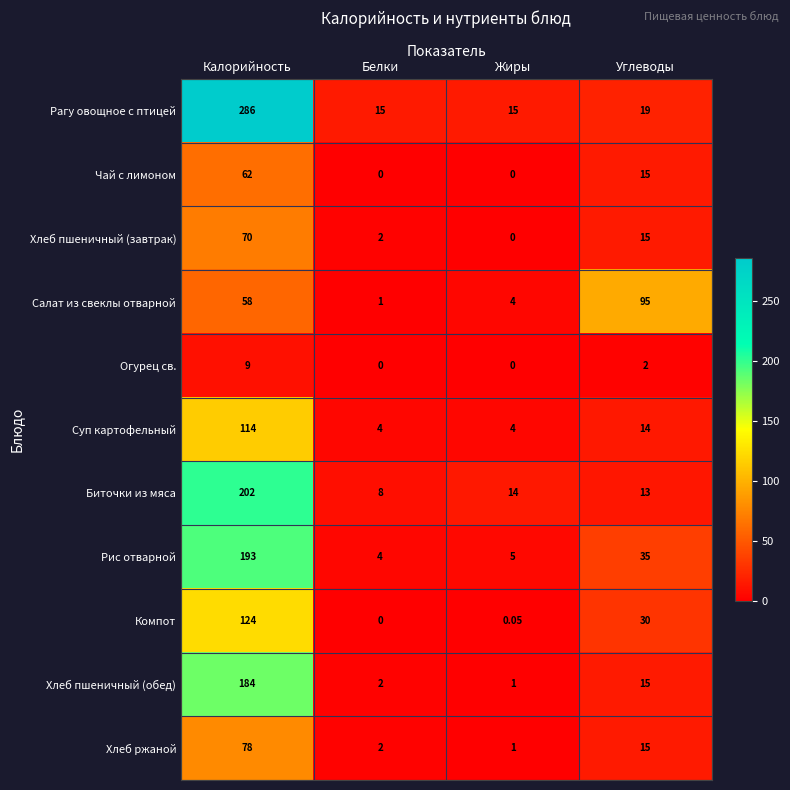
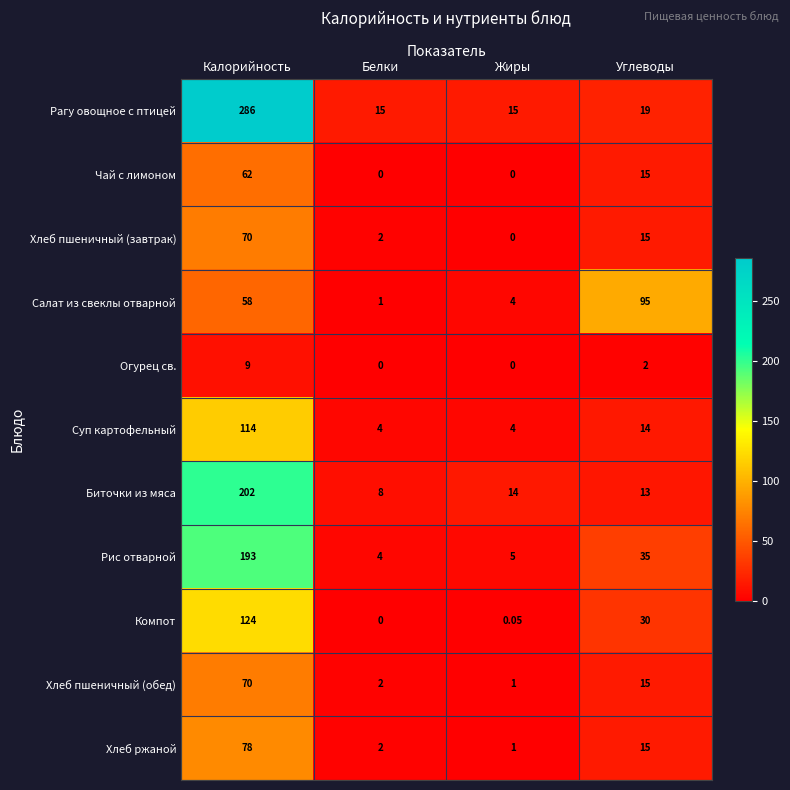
  {
    "Рагу овощное с птицей": {
      "Калорийность": 286,
      "Белки": 15,
      "Жиры": 15,
      "Углеводы": 19
    },
    "Чай с лимоном": {
      "Калорийность": 62,
      "Белки": 0,
      "Жиры": 0,
      "Углеводы": 15
    },
    "Хлеб пшеничный (завтрак)": {
      "Калорийность": 70,
      "Белки": 2,
      "Жиры": 0,
      "Углеводы": 15
    },
    "Салат из свеклы отварной": {
      "Калорийность": 58,
      "Белки": 1,
      "Жиры": 4,
      "Углеводы": 95
    },
    "Огурец св.": {
      "Калорийность": 9,
      "Белки": 0,
      "Жиры": 0,
      "Углеводы": 2
    },
    "Суп картофельный": {
      "Калорийность": 114,
      "Белки": 4,
      "Жиры": 4,
      "Углеводы": 14
    },
    "Биточки из мяса": {
      "Калорийность": 202,
      "Белки": 8,
      "Жиры": 14,
      "Углеводы": 13
    },
    "Рис отварной": {
      "Калорийность": 193,
      "Белки": 4,
      "Жиры": 5,
      "Углеводы": 35
    },
    "Компот": {
      "Калорийность": 124,
      "Белки": 0,
      "Жиры": 0.05,
      "Углеводы": 30
    },
    "Хлеб пшеничный (обед)": {
-     "Калорийность": 184,
+     "Калорийность": 70,
      "Белки": 2,
      "Жиры": 1,
      "Углеводы": 15
    },
    "Хлеб ржаной": {
      "Калорийность": 78,
      "Белки": 2,
      "Жиры": 1,
      "Углеводы": 15
    }
  }
